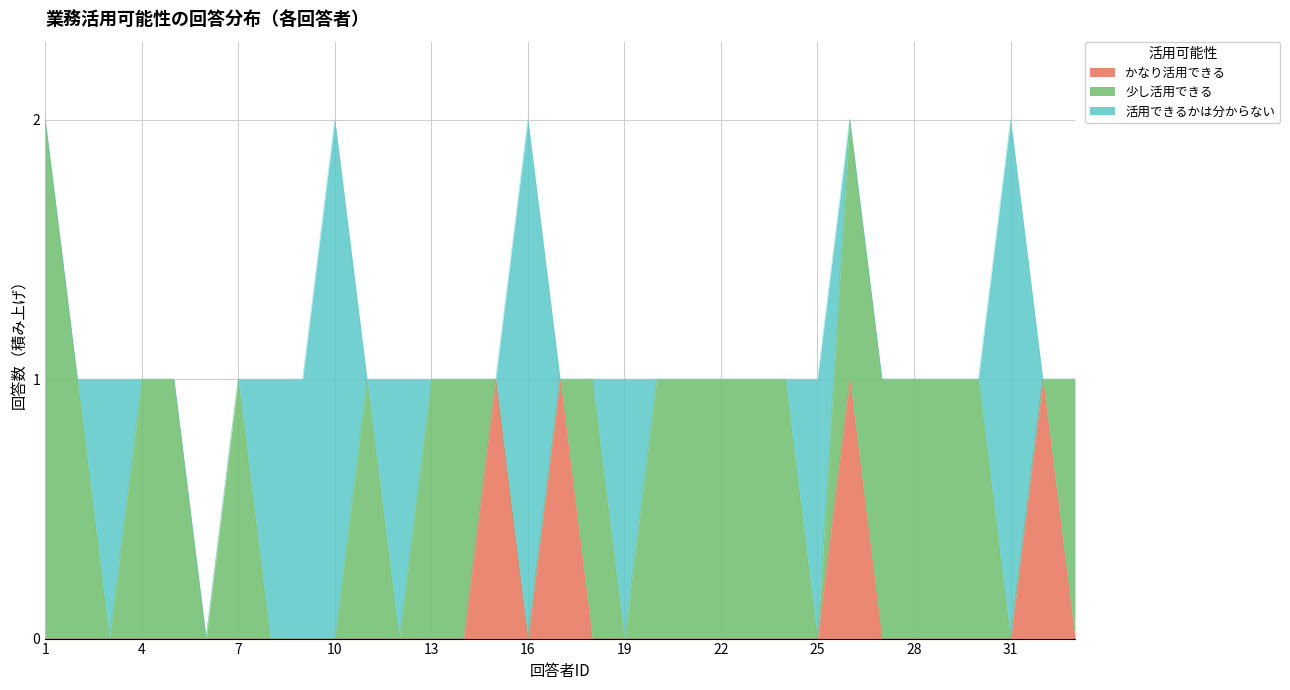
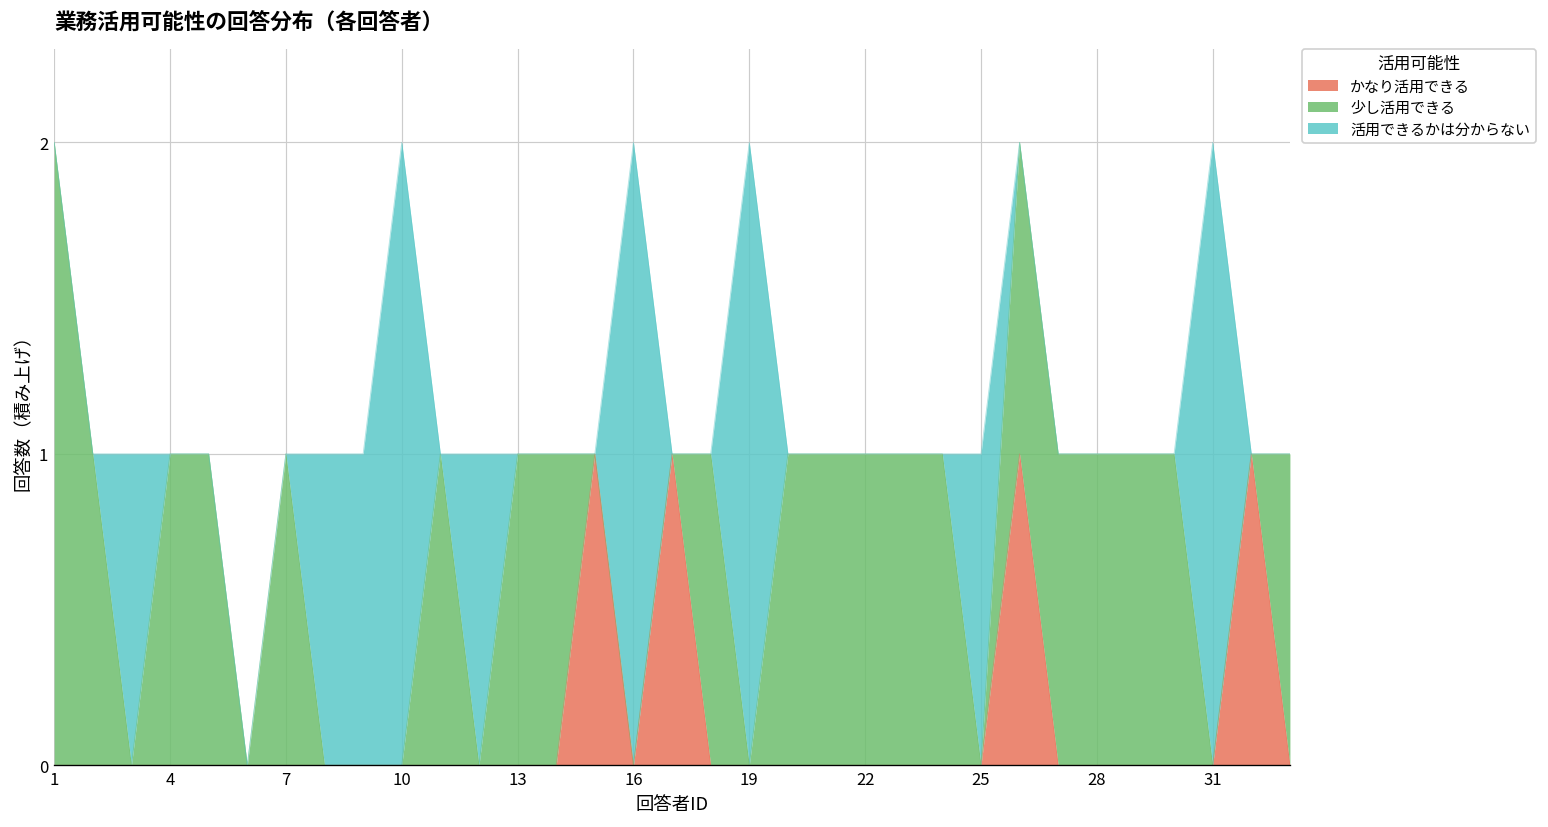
  {
    "かなり活用できる": {
      "1": 0,
      "4": 0,
      "7": 0,
      "13": 0,
      "22": 0,
      "28": 0
    },
    "活用できるかは分からない": {
      "10": 2,
      "16": 2,
-     "19": 1,
+     "19": 2,
      "25": 1,
      "31": 2
    }
  }
